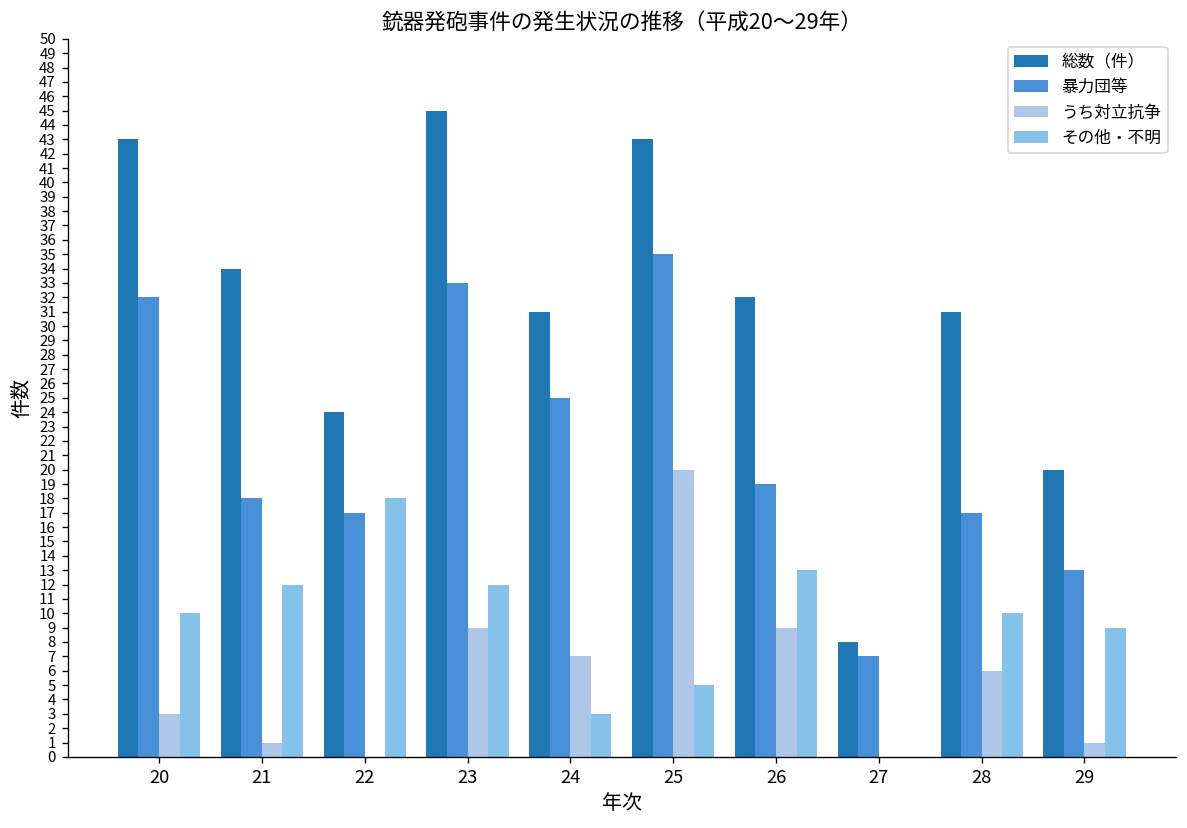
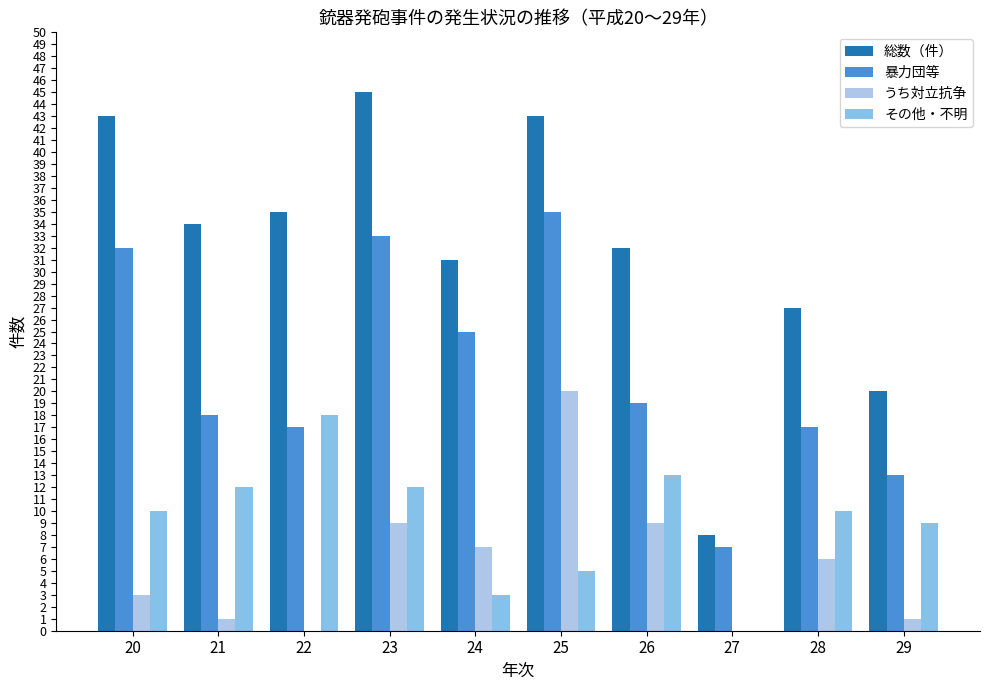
  {
    "総数（件）": {
      "20": 43,
      "21": 34,
-     "22": 24,
+     "22": 35,
      "23": 45,
      "24": 31,
      "25": 43,
      "26": 32,
      "27": 8,
-     "28": 31,
+     "28": 27,
      "29": 20
    },
    "暴力団等": {
      "20": 32,
      "21": 18,
      "22": 17,
      "23": 33,
      "24": 25,
      "25": 35,
      "26": 19,
      "27": 7,
      "28": 17,
      "29": 13
    }
  }
